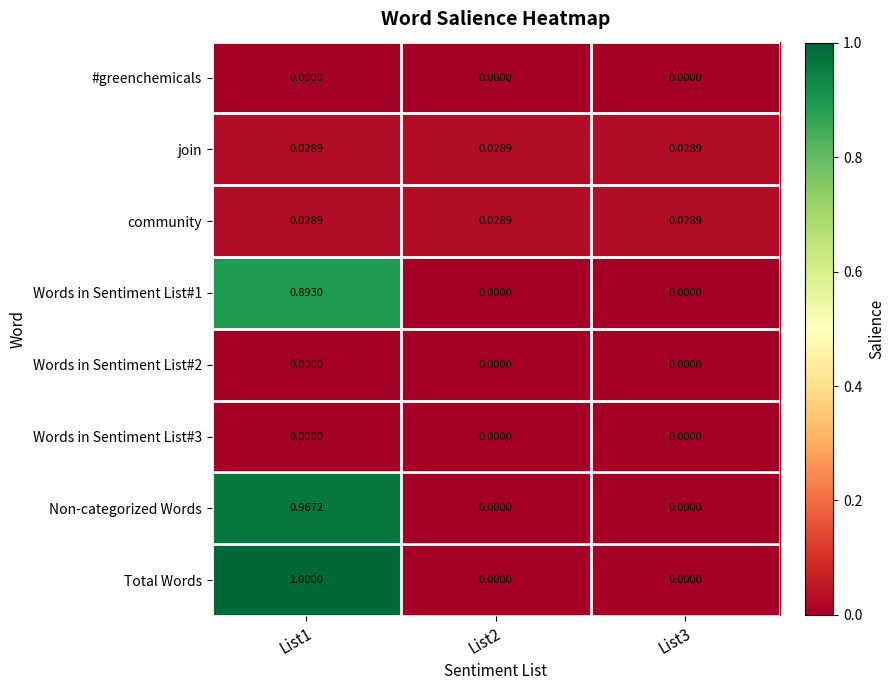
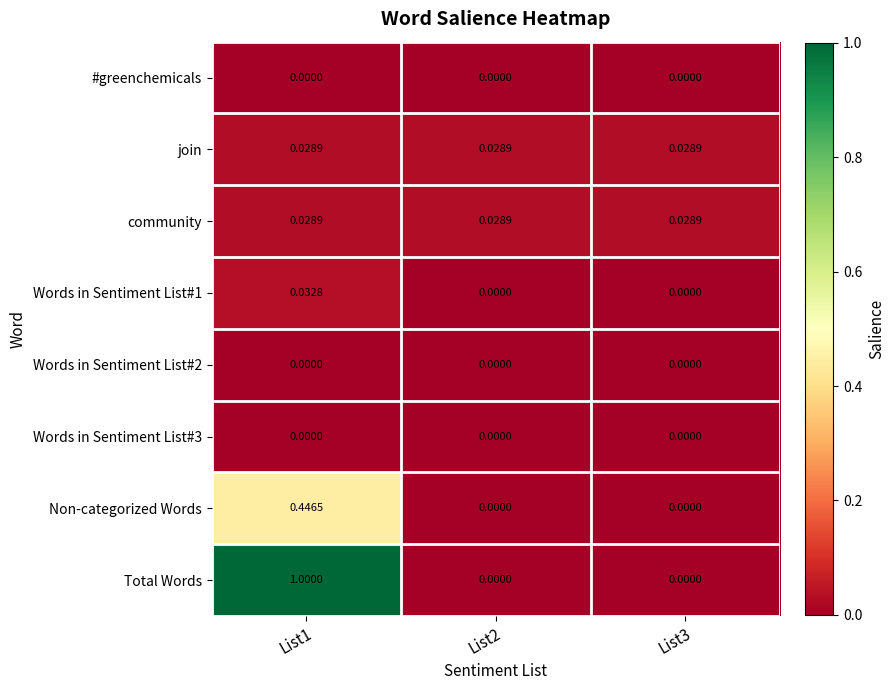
  {
    "#greenchemicals": {
      "List1": 0.0000,
      "List2": 0.0000,
      "List3": 0.0000
    },
    "join": {
      "List1": 0.0289,
      "List2": 0.0289,
      "List3": 0.0289
    },
    "community": {
      "List1": 0.0289,
      "List2": 0.0289,
      "List3": 0.0289
    },
    "Words in Sentiment List#1": {
-     "List1": 0.8930,
+     "List1": 0.0328,
      "List2": 0.0000,
      "List3": 0.0000
    },
    "Words in Sentiment List#2": {
      "List1": 0.0000,
      "List2": 0.0000,
      "List3": 0.0000
    },
    "Words in Sentiment List#3": {
      "List1": 0.0000,
      "List2": 0.0000,
      "List3": 0.0000
    },
    "Non-categorized Words": {
-     "List1": 0.9672,
+     "List1": 0.4465,
      "List2": 0.0000,
      "List3": 0.0000
    },
    "Total Words": {
      "List1": 1.0000,
      "List2": 0.0000,
      "List3": 0.0000
    }
  }
